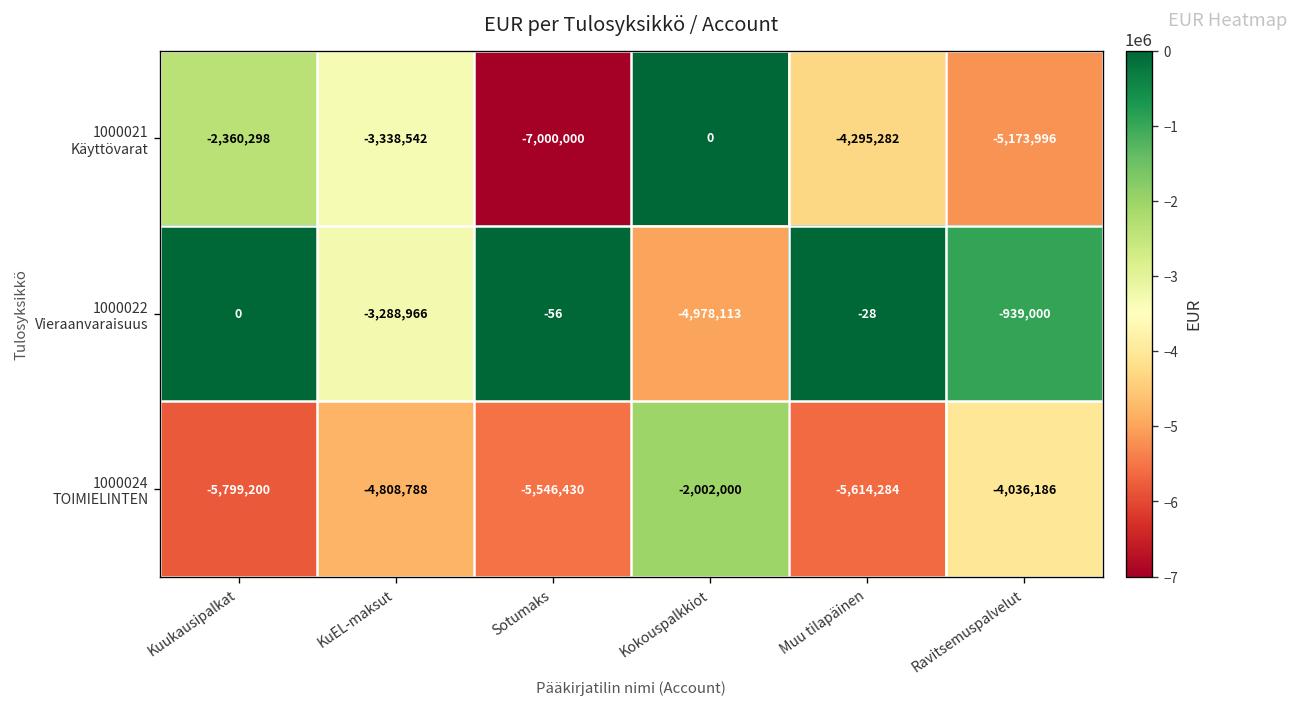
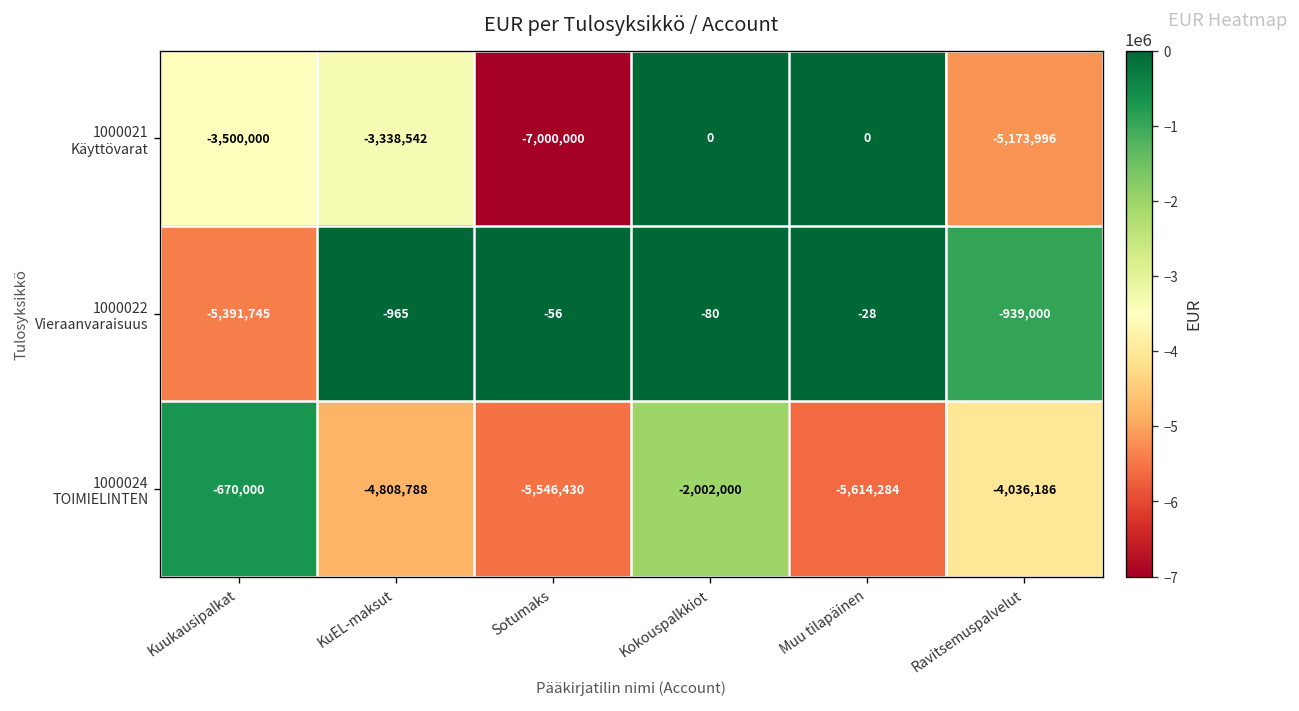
  {
    "1000021 Käyttövarat": {
-     "Kuukausipalkat": "-2,360,298",
+     "Kuukausipalkat": "-3,500,000",
      "KuEL-maksut": "-3,338,542",
      "Sotumaks": "-7,000,000",
      "Kokouspalkkiot": "0",
-     "Muu tilapäinen": "-4,295,282",
+     "Muu tilapäinen": "0",
      "Ravitsemuspalvelut": "-5,173,996"
    },
    "1000022 Vieraanvaraisuus": {
-     "Kuukausipalkat": "0",
-     "KuEL-maksut": "-3,288,966",
+     "Kuukausipalkat": "-5,391,745",
+     "KuEL-maksut": "-965",
      "Sotumaks": "-56",
-     "Kokouspalkkiot": "-4,978,113",
+     "Kokouspalkkiot": "-80",
      "Muu tilapäinen": "-28",
      "Ravitsemuspalvelut": "-939,000"
    },
    "1000024 TOIMIELINTEN": {
-     "Kuukausipalkat": "-5,799,200",
+     "Kuukausipalkat": "-670,000",
      "KuEL-maksut": "-4,808,788",
      "Sotumaks": "-5,546,430",
      "Kokouspalkkiot": "-2,002,000",
      "Muu tilapäinen": "-5,614,284",
      "Ravitsemuspalvelut": "-4,036,186"
    }
  }
